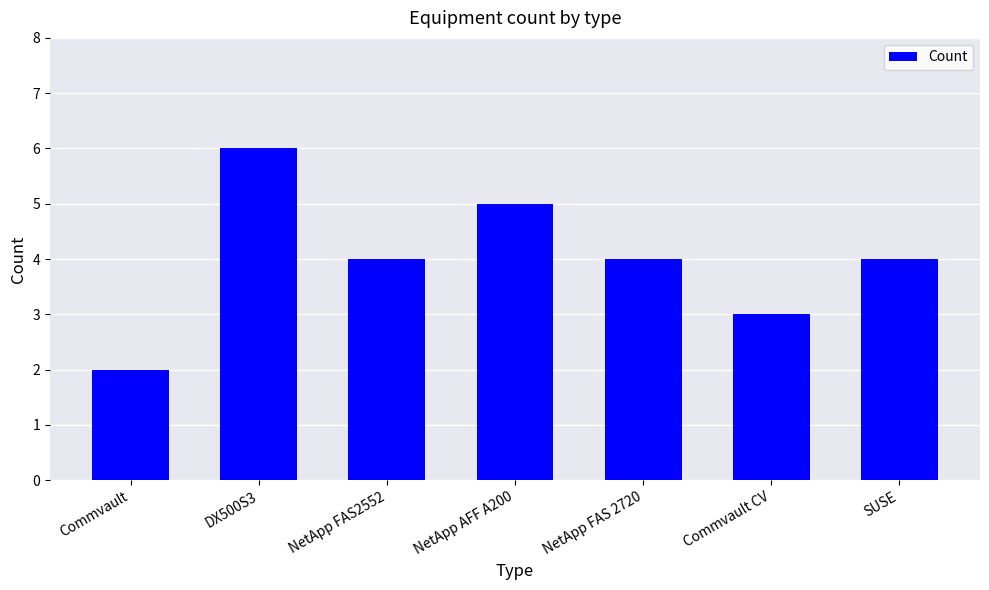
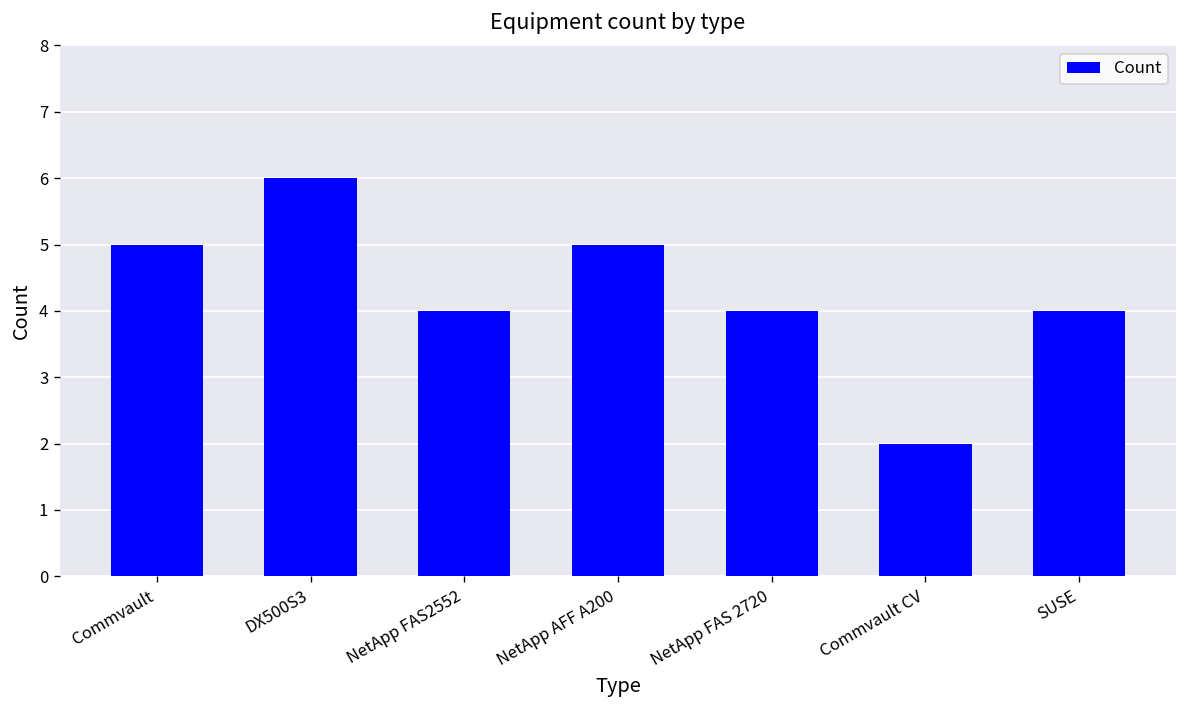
  {
-   "Commvault": 2,
+   "Commvault": 5,
    "DX500S3": 6,
    "NetApp FAS2552": 4,
    "NetApp AFF A200": 5,
    "NetApp FAS 2720": 4,
-   "Commvault CV": 3,
+   "Commvault CV": 2,
    "SUSE": 4
  }
